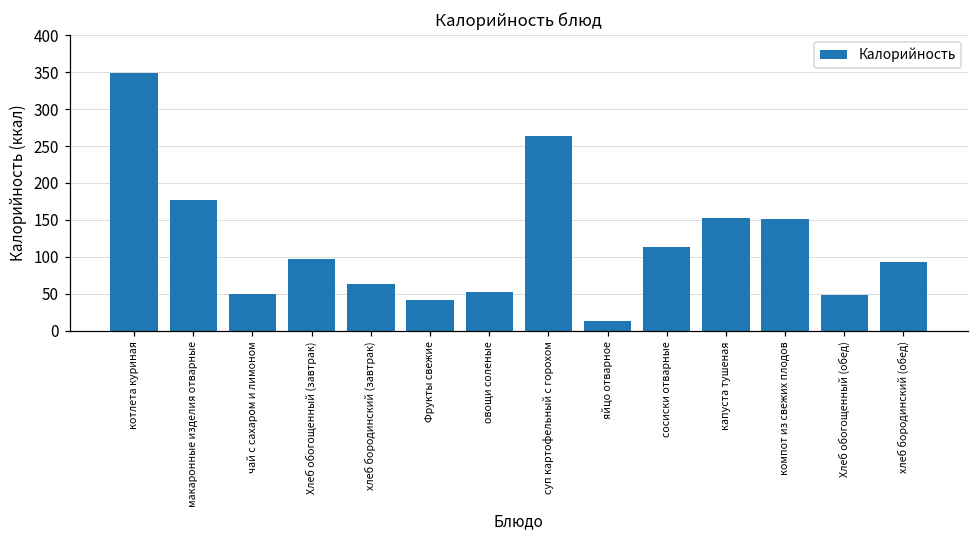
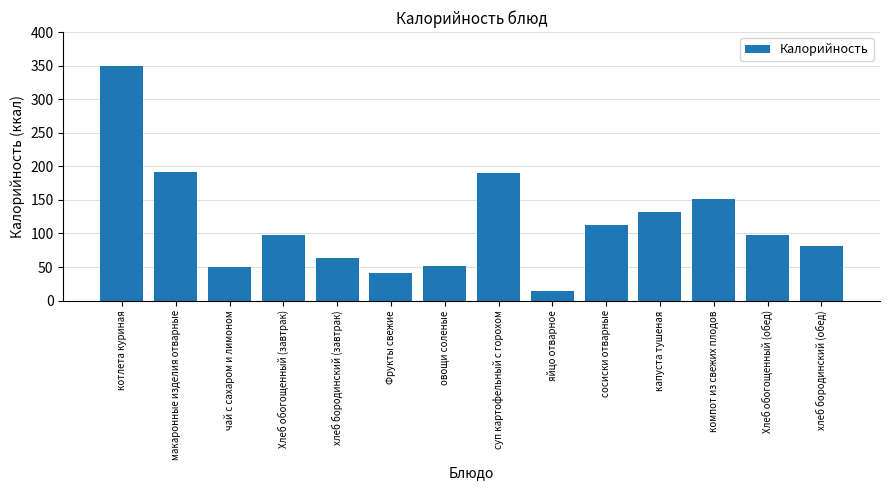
  {
    "котлета куриная": 350,
-   "макаронные изделия отварные": 180,
+   "макаронные изделия отварные": 190,
    "чай с сахаром и лимоном": 50,
    "Хлеб обогощенный (завтрак)": 100,
    "хлеб бородинский (завтрак)": 60,
    "Фрукты свежие": 40,
    "овощи соленые": 50,
-   "суп картофельный с горохом": 260,
+   "суп картофельный с горохом": 190,
    "яйцо отварное": 10,
    "сосиски отварные": 110,
-   "капуста тушеная": 150,
+   "капуста тушеная": 130,
    "компот из свежих плодов": 150,
-   "Хлеб обогощенный (обед)": 50,
-   "хлеб бородинский (обед)": 90
+   "Хлеб обогощенный (обед)": 100,
+   "хлеб бородинский (обед)": 80
  }
